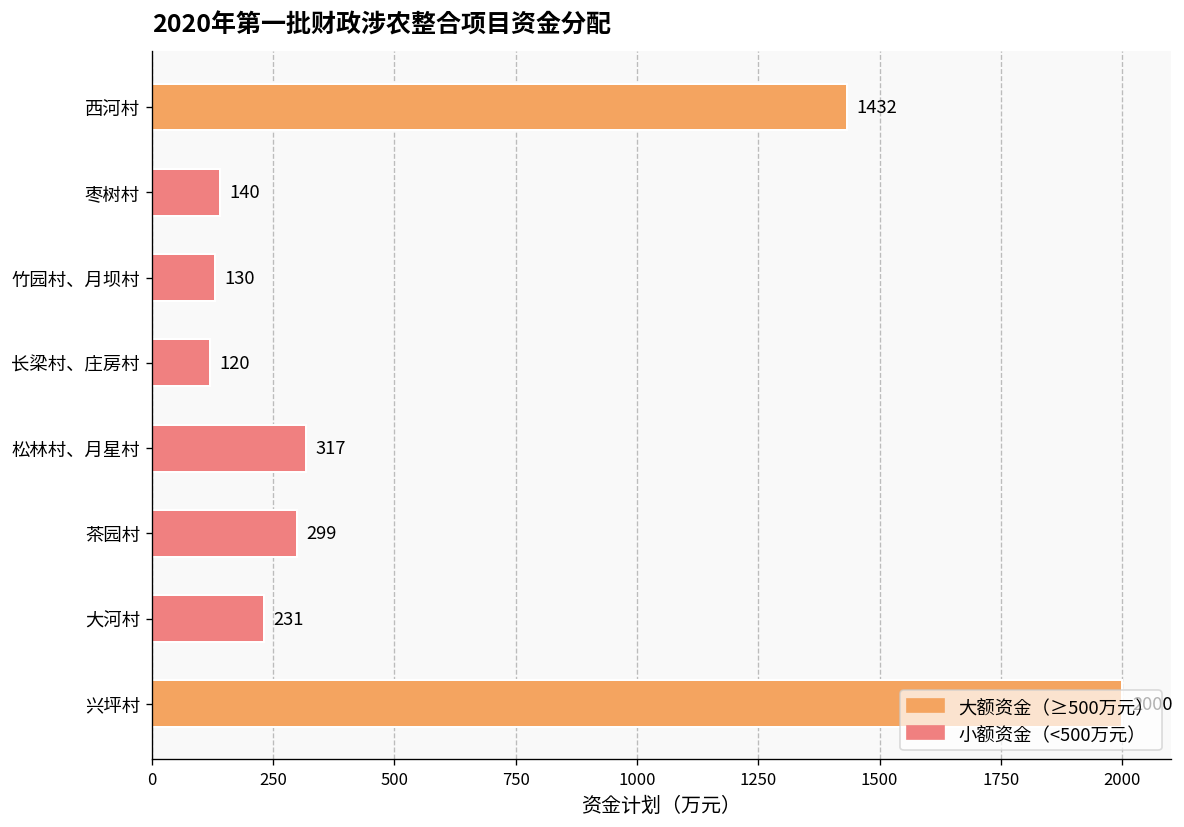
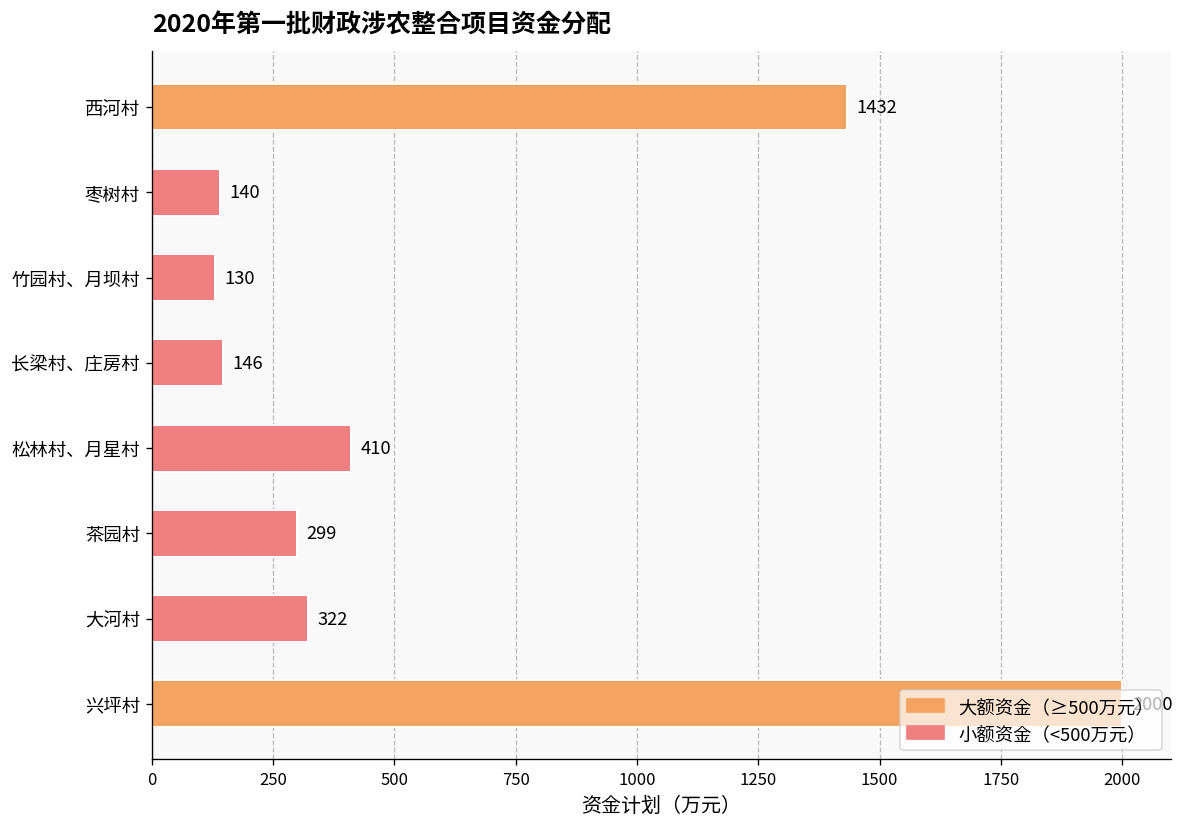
  {
    "西河村": 1432,
    "枣树村": 140,
    "竹园村、月坝村": 130,
-   "长梁村、庄房村": 120,
-   "松林村、月星村": 317,
+   "长梁村、庄房村": 146,
+   "松林村、月星村": 410,
    "茶园村": 299,
-   "大河村": 231
+   "大河村": 322
  }
